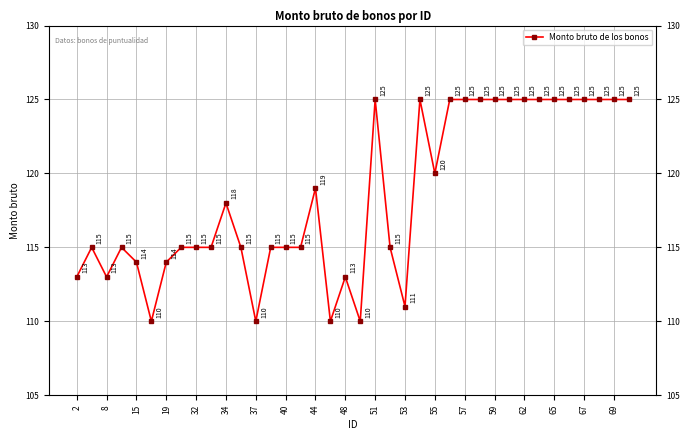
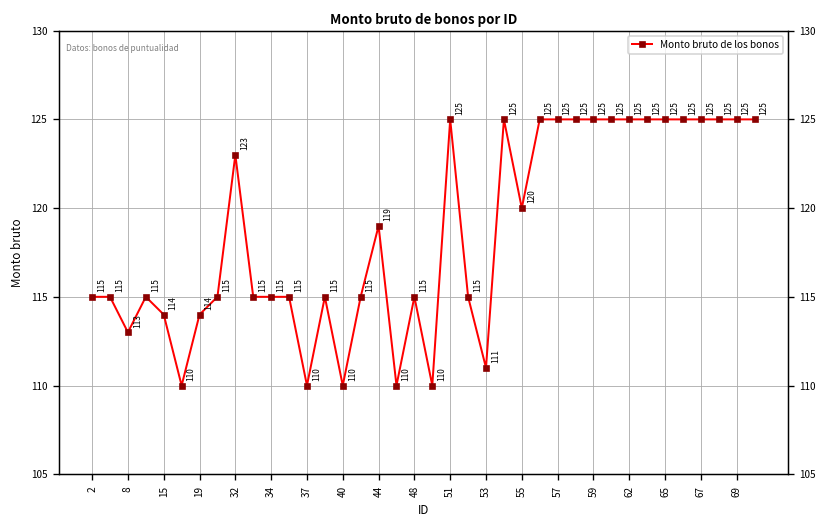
  {
-   "2": 113,
+   "2": 115,
    "8": 113,
    "15": 114,
    "19": 114,
-   "32": 115,
-   "34": 118,
+   "32": 123,
+   "34": 115,
    "37": 110,
-   "40": 115,
+   "40": 110,
    "44": 119,
-   "48": 113,
+   "48": 115,
    "51": 125,
    "53": 111,
    "55": 120,
    "57": 125,
    "59": 125,
    "62": 125,
    "65": 125,
    "67": 125,
    "69": 125
  }
